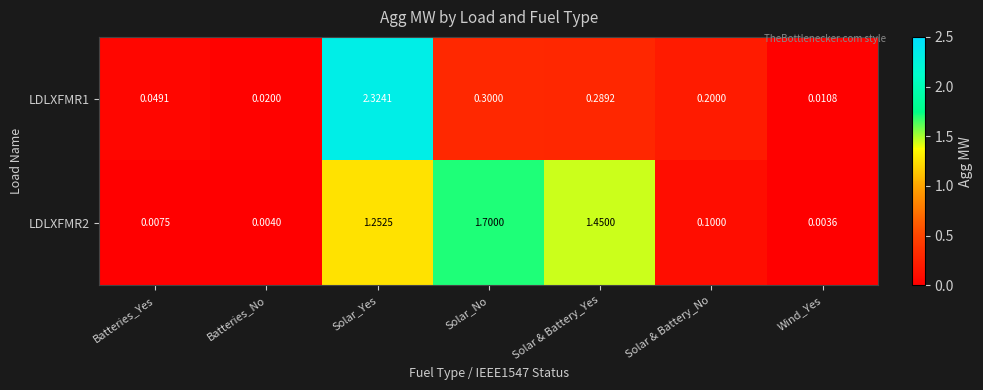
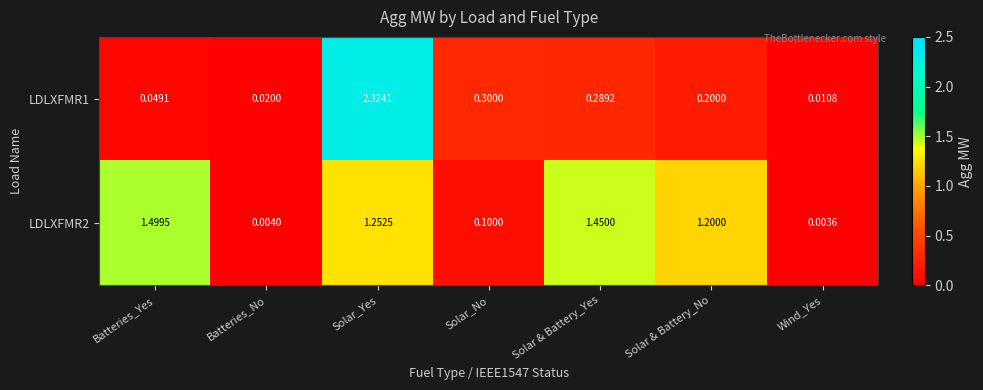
  {
    "LDLXFMR1": {
      "Batteries_Yes": 0.0491,
      "Batteries_No": 0.0200,
      "Solar_Yes": 2.3241,
      "Solar_No": 0.3000,
      "Solar & Battery_Yes": 0.2892,
      "Solar & Battery_No": 0.2000
    },
    "LDLXFMR2": {
-     "Batteries_Yes": 0.0075,
+     "Batteries_Yes": 1.4995,
      "Batteries_No": 0.0040,
      "Solar_Yes": 1.2525,
-     "Solar_No": 1.7000,
+     "Solar_No": 0.1000,
      "Solar & Battery_Yes": 1.4500,
-     "Solar & Battery_No": 0.1000,
+     "Solar & Battery_No": 1.2000,
      "Wind_Yes": 0.0036
    }
  }
